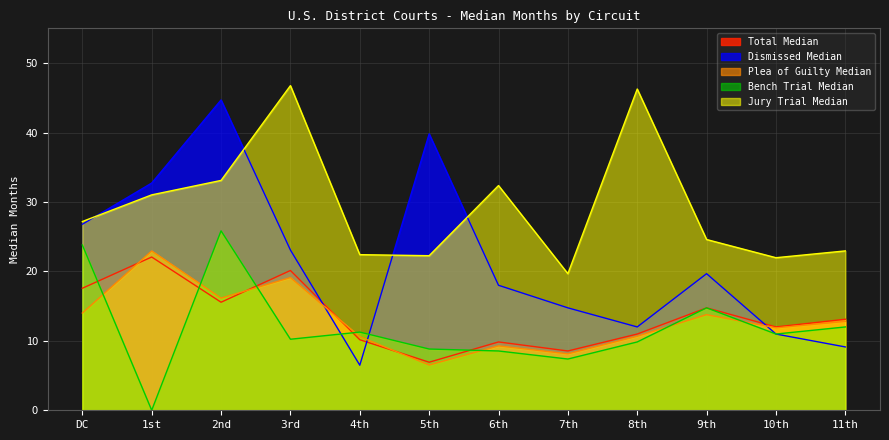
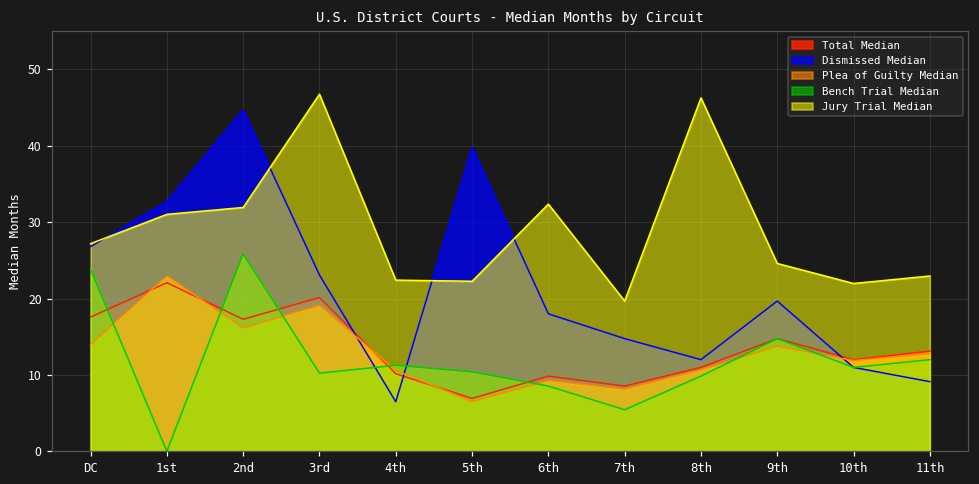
  {
    "Total Median": {
      "DC": 18,
      "1st": 22,
-     "2nd": 16,
+     "2nd": 17,
      "3rd": 20,
      "4th": 10,
      "5th": 7,
      "6th": 10,
      "7th": 9
    },
    "Dismissed Median": {
      "DC": 27,
      "1st": 33,
      "2nd": 45,
      "3rd": 23,
      "4th": 6,
      "5th": 40,
      "6th": 18,
      "7th": 15,
      "8th": 12,
      "9th": 20,
      "11th": 9
    },
    "Plea of Guilty Median": {
      "DC": 14,
      "1st": 23,
      "2nd": 16,
      "3rd": 19,
      "4th": 11,
      "5th": 7,
      "6th": 9,
      "7th": 8,
      "9th": 14
    },
    "Bench Trial Median": {
      "DC": 24,
      "1st": 0,
      "2nd": 26,
      "3rd": 10,
      "4th": 11,
-     "5th": 9,
+     "5th": 10,
      "6th": 9,
-     "7th": 7,
+     "7th": 5,
      "8th": 10,
      "11th": 12
    },
    "Jury Trial Median": {
      "DC": 27,
      "1st": 31,
-     "2nd": 33,
+     "2nd": 32,
      "3rd": 47,
      "4th": 22,
      "5th": 22,
      "6th": 32,
      "7th": 20,
      "8th": 46,
      "9th": 25,
      "10th": 22,
      "11th": 23
    }
  }
